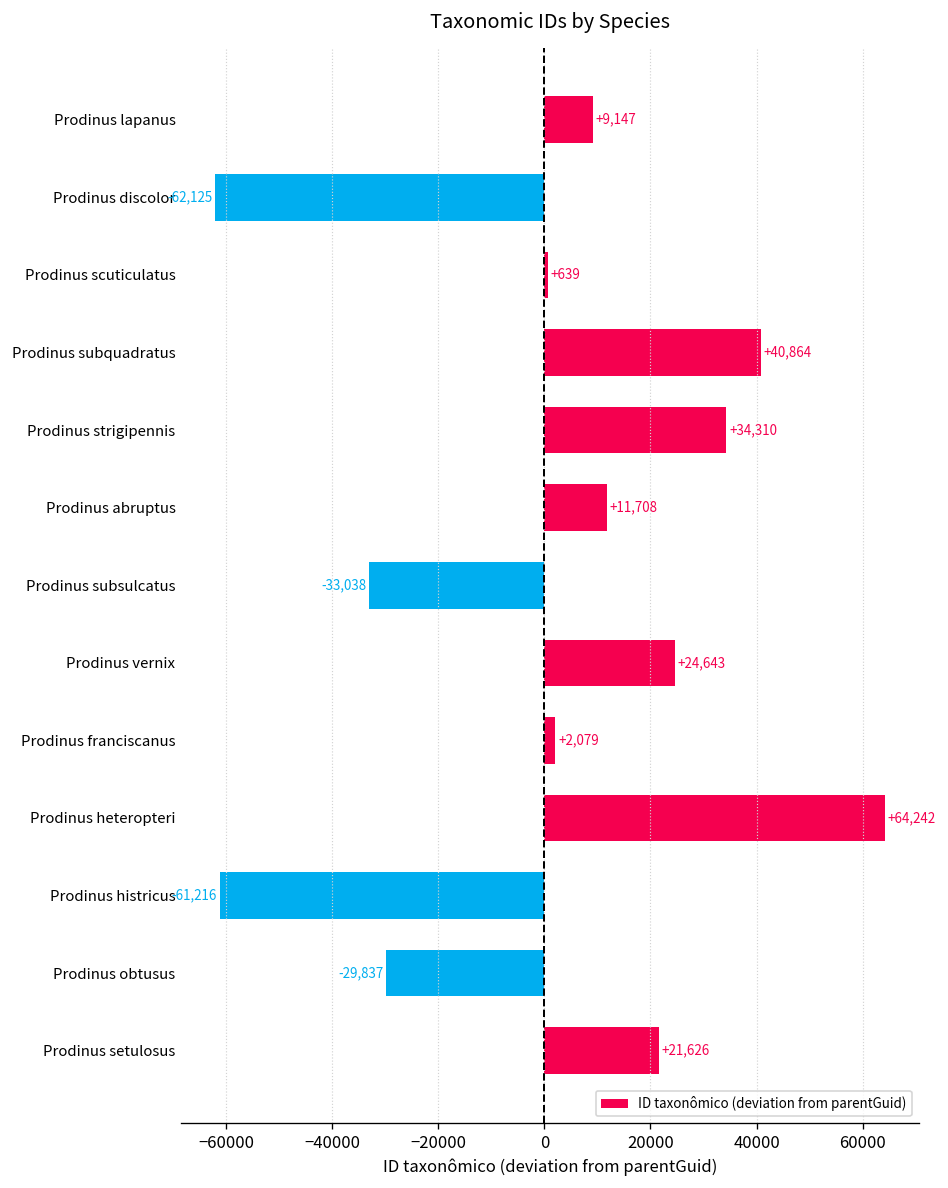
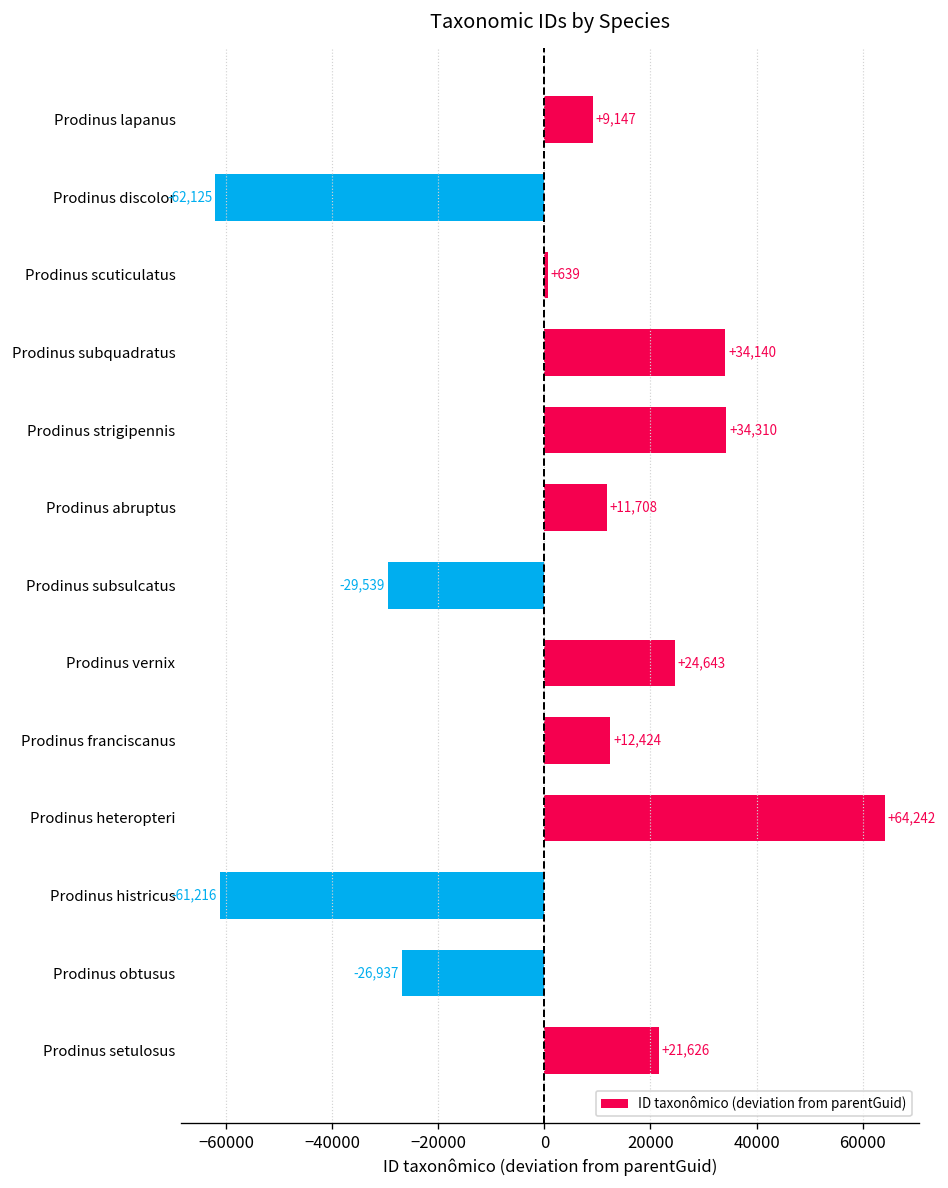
  {
    "Prodinus lapanus": "+9,147",
    "Prodinus discolor": "-62,125",
    "Prodinus scuticulatus": "+639",
-   "Prodinus subquadratus": "+40,864",
+   "Prodinus subquadratus": "+34,140",
    "Prodinus strigipennis": "+34,310",
    "Prodinus abruptus": "+11,708",
-   "Prodinus subsulcatus": "-33,038",
+   "Prodinus subsulcatus": "-29,539",
    "Prodinus vernix": "+24,643",
-   "Prodinus franciscanus": "+2,079",
+   "Prodinus franciscanus": "+12,424",
    "Prodinus heteropteri": "+64,242",
    "Prodinus histricus": "-61,216",
-   "Prodinus obtusus": "-29,837",
+   "Prodinus obtusus": "-26,937",
    "Prodinus setulosus": "+21,626"
  }
